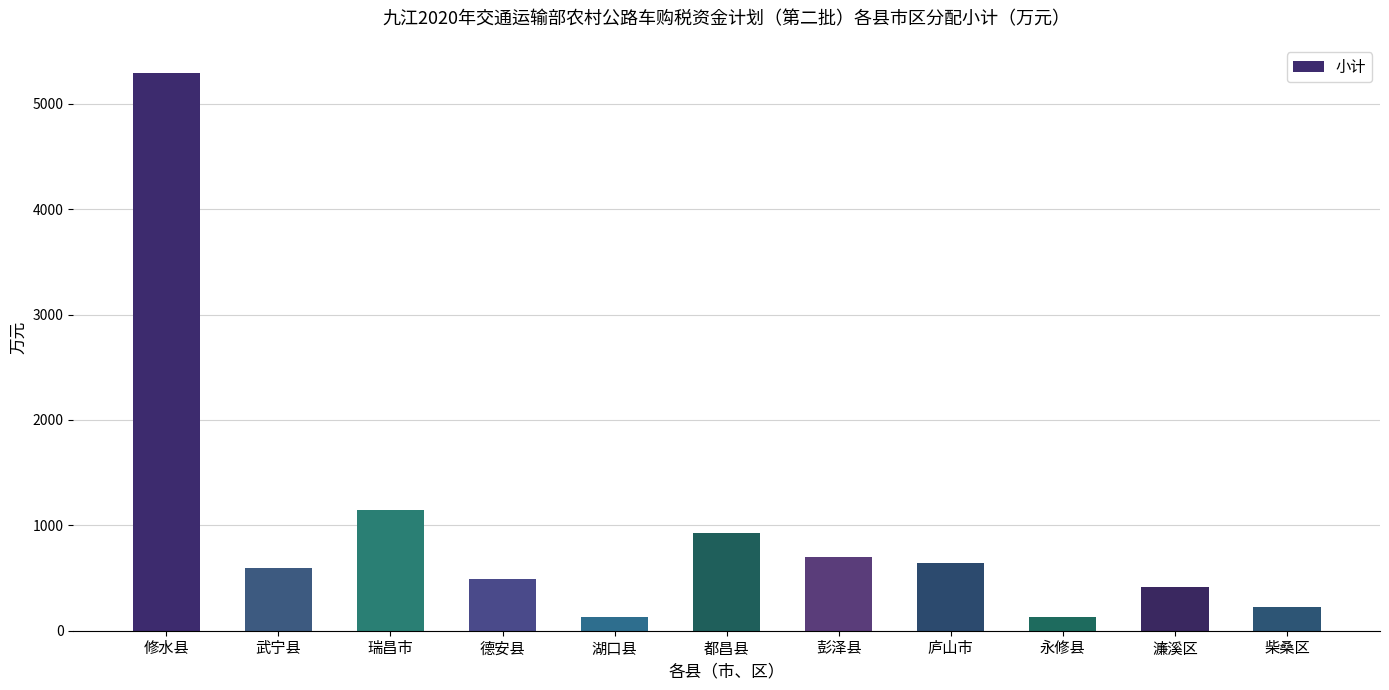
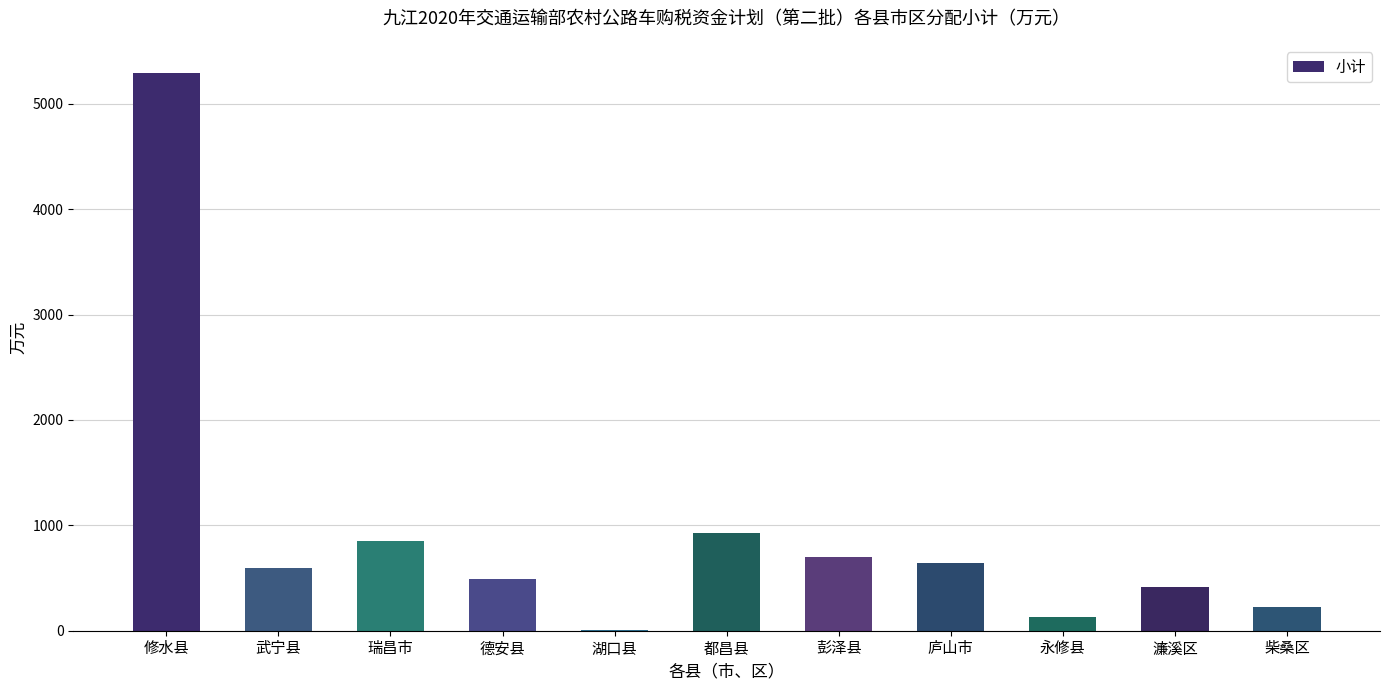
  {
    "修水县": 5290,
    "武宁县": 600,
-   "瑞昌市": 1150,
+   "瑞昌市": 850,
    "德安县": 490,
-   "湖口县": 130,
+   "湖口县": 10,
    "都昌县": 930,
    "彭泽县": 700,
    "庐山市": 640,
    "永修县": 130,
    "濂溪区": 410,
    "柴桑区": 220
  }
